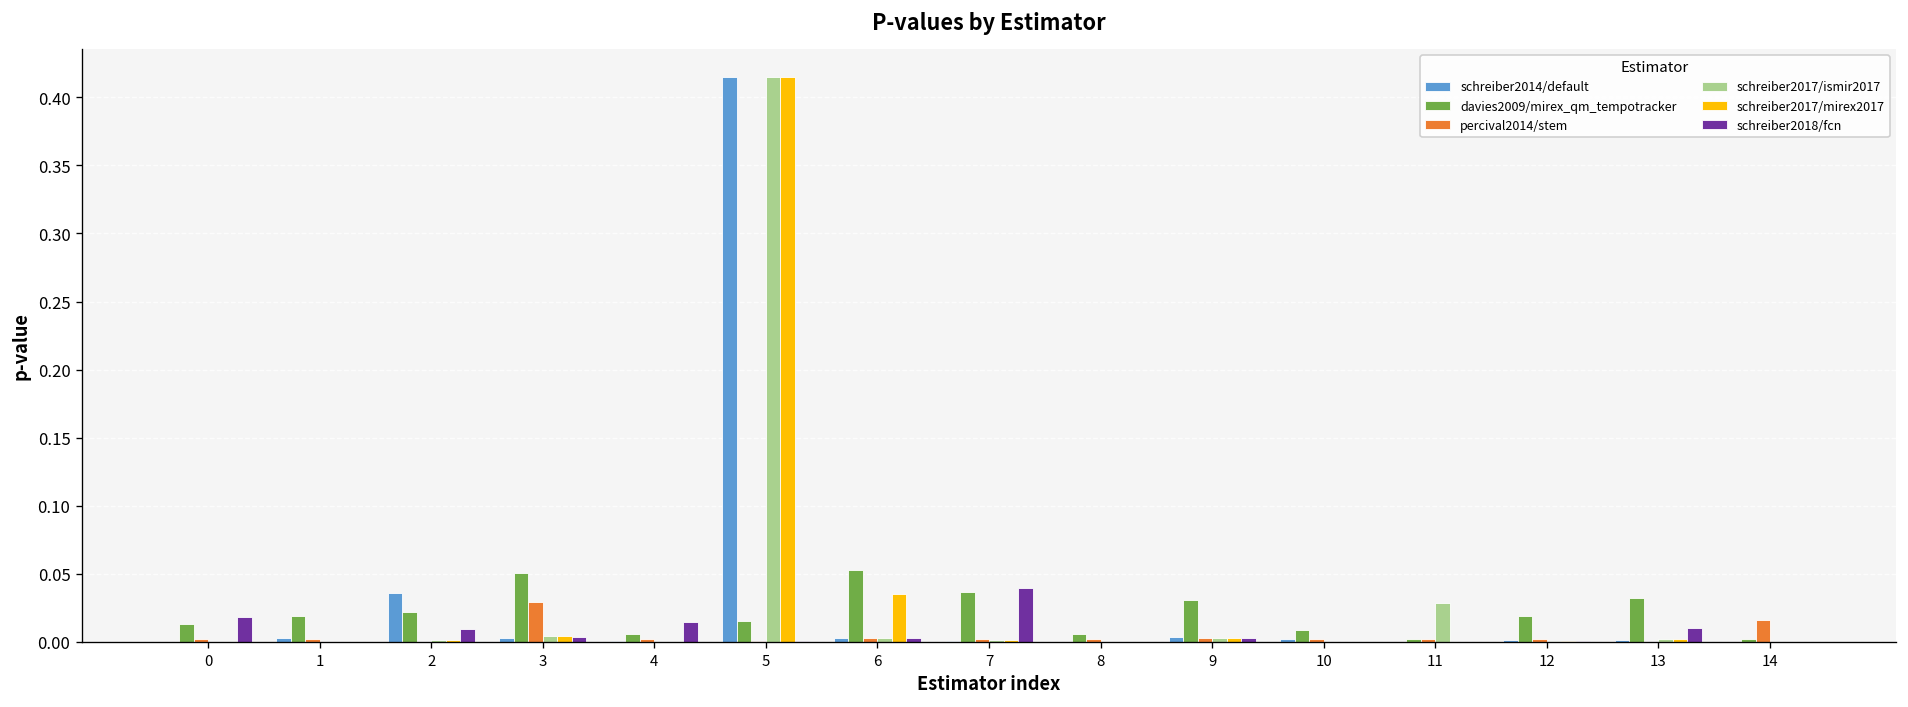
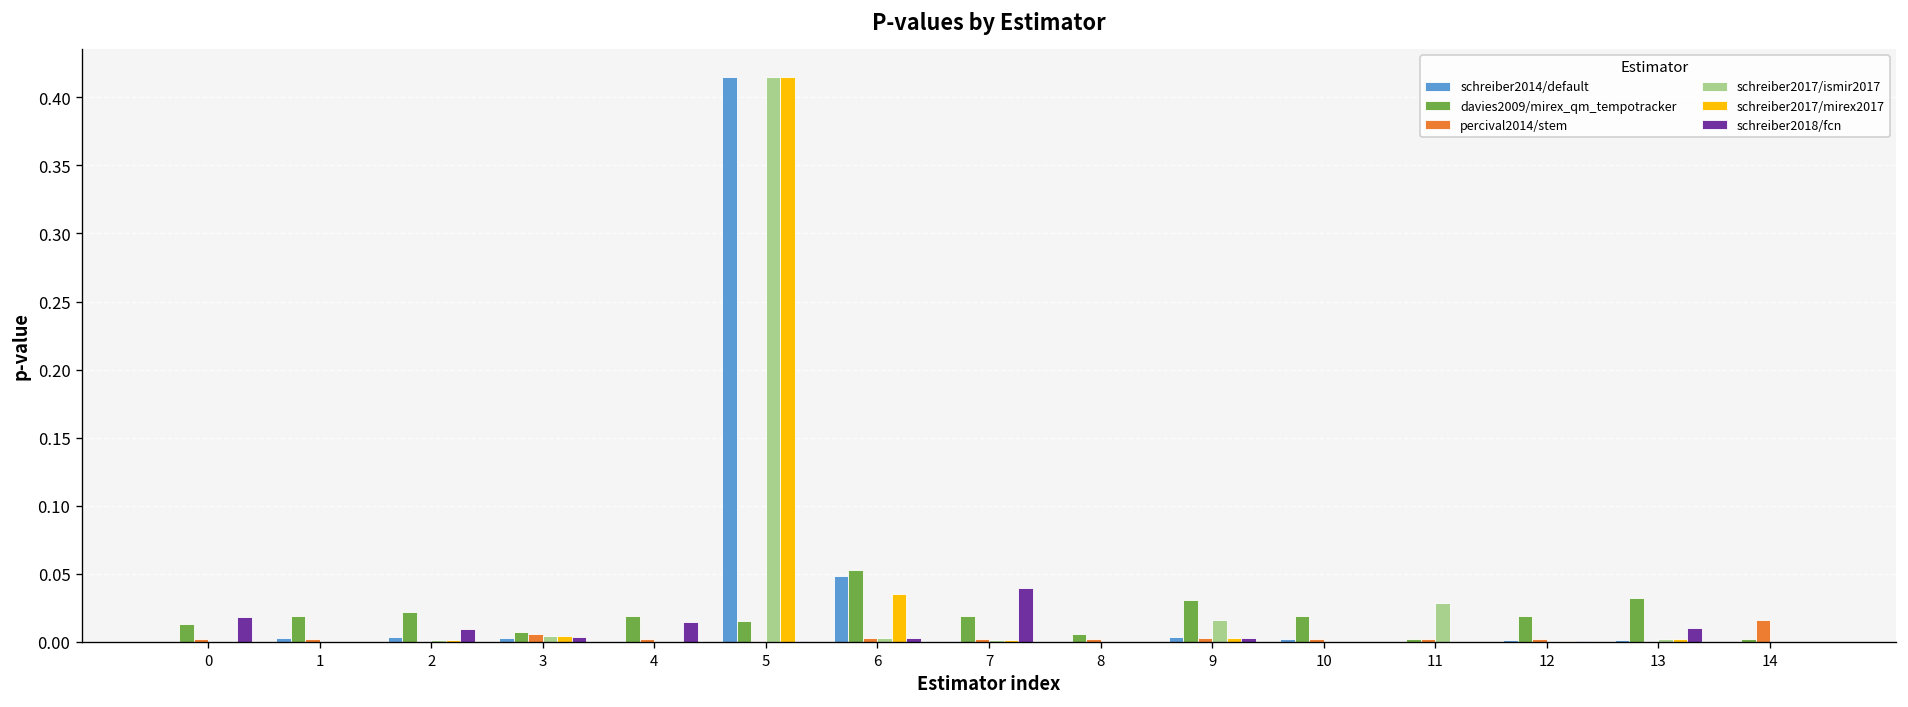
  {
    "schreiber2014/default": {
      "1": 0.003,
-     "2": 0.036,
+     "2": 0.003,
      "3": 0.003,
      "5": 0.415,
-     "6": 0.003,
+     "6": 0.048,
      "9": 0.003,
      "10": 0.002
    },
    "davies2009/mirex_qm_tempotracker": {
      "0": 0.013,
      "1": 0.019,
      "2": 0.022,
-     "3": 0.050,
-     "4": 0.006,
+     "3": 0.007,
+     "4": 0.019,
      "5": 0.015,
      "6": 0.053,
-     "7": 0.037,
+     "7": 0.019,
      "8": 0.006,
      "9": 0.031,
-     "10": 0.008,
+     "10": 0.019,
      "11": 0.002,
      "12": 0.019,
      "13": 0.033,
      "14": 0.002
    },
    "percival2014/stem": {
      "0": 0.002,
-     "3": 0.029,
+     "3": 0.006,
      "6": 0.003,
      "9": 0.003,
      "12": 0.002,
      "14": 0.016
    },
    "schreiber2017/ismir2017": {
      "3": 0.004,
      "5": 0.415,
      "6": 0.003,
-     "9": 0.003,
+     "9": 0.016,
      "11": 0.028,
      "13": 0.002
    },
    "schreiber2017/mirex2017": {
      "3": 0.004,
      "5": 0.415,
      "6": 0.035,
      "9": 0.003,
      "13": 0.002
    },
    "schreiber2018/fcn": {
      "0": 0.018,
      "2": 0.010,
      "3": 0.004,
      "4": 0.014,
      "6": 0.003,
      "7": 0.040,
      "9": 0.003,
      "11": 0.000,
      "13": 0.011,
      "14": 0.000
    }
  }
